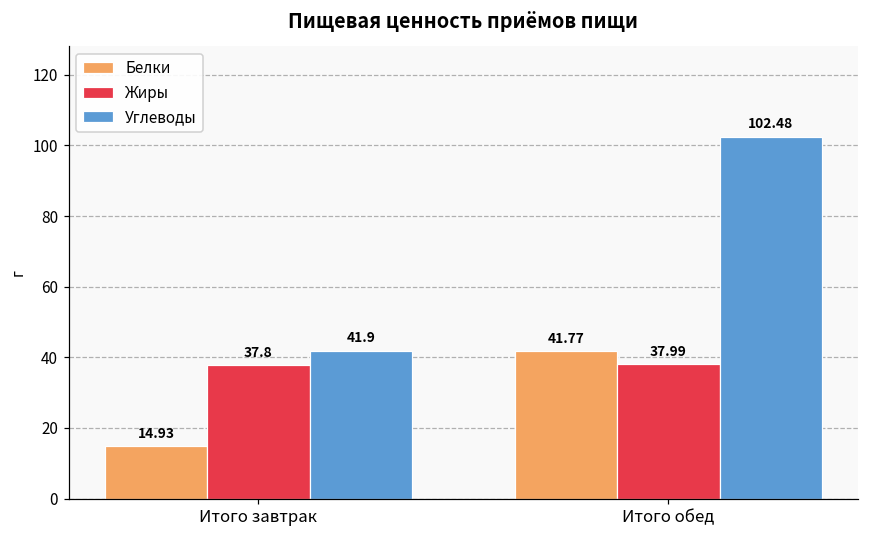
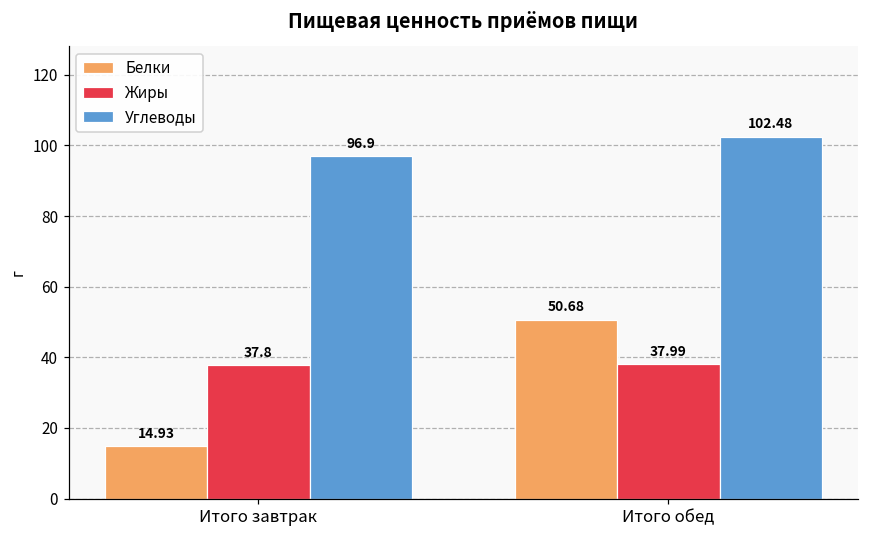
  {
    "Белки": {
      "Итого завтрак": 14.93,
-     "Итого обед": 41.77
+     "Итого обед": 50.68
    },
    "Жиры": {
      "Итого завтрак": 37.8,
      "Итого обед": 37.99
    },
    "Углеводы": {
-     "Итого завтрак": 41.9,
+     "Итого завтрак": 96.9,
      "Итого обед": 102.48
    }
  }
